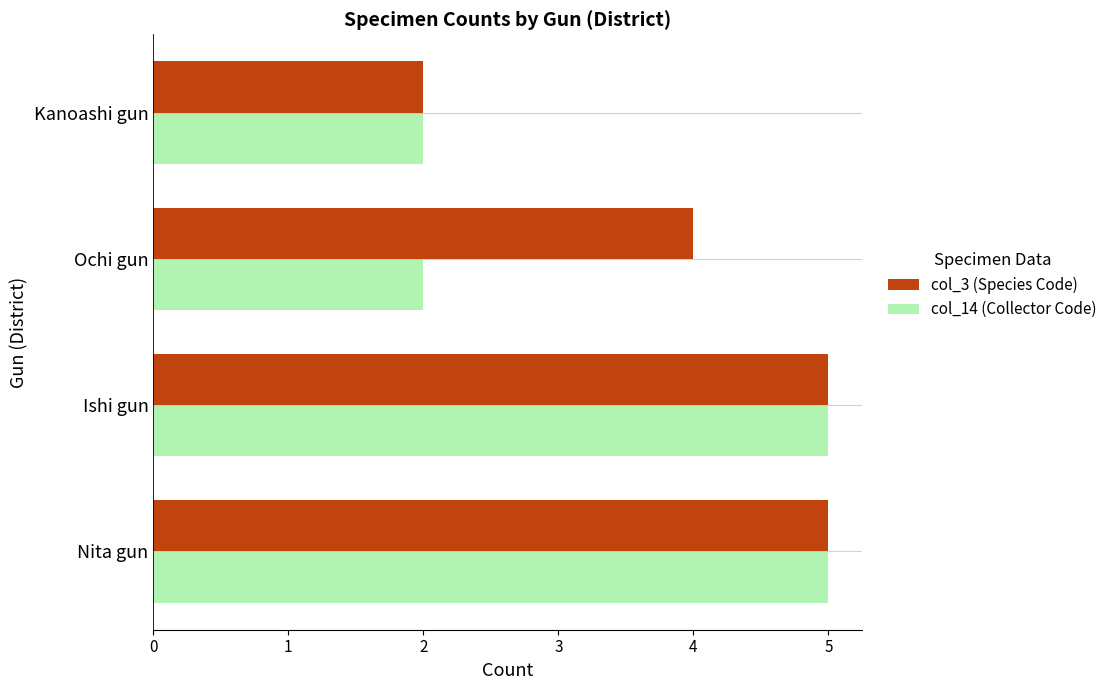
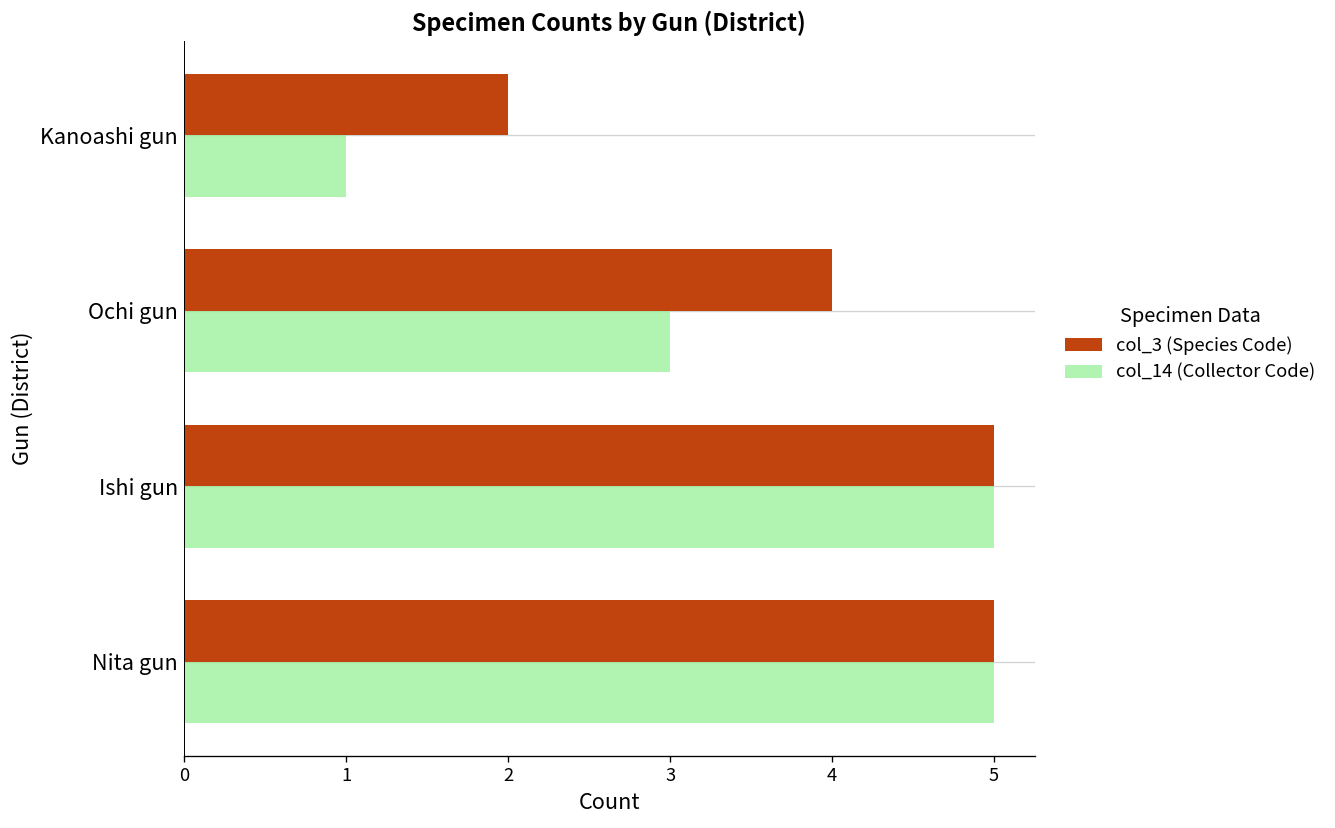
  {
    "col_3 (Species Code)": {
      "Kanoashi gun": 2,
      "Ochi gun": 4,
      "Ishi gun": 5,
      "Nita gun": 5
    },
    "col_14 (Collector Code)": {
-     "Kanoashi gun": 2,
-     "Ochi gun": 2,
+     "Kanoashi gun": 1,
+     "Ochi gun": 3,
      "Ishi gun": 5,
      "Nita gun": 5
    }
  }
